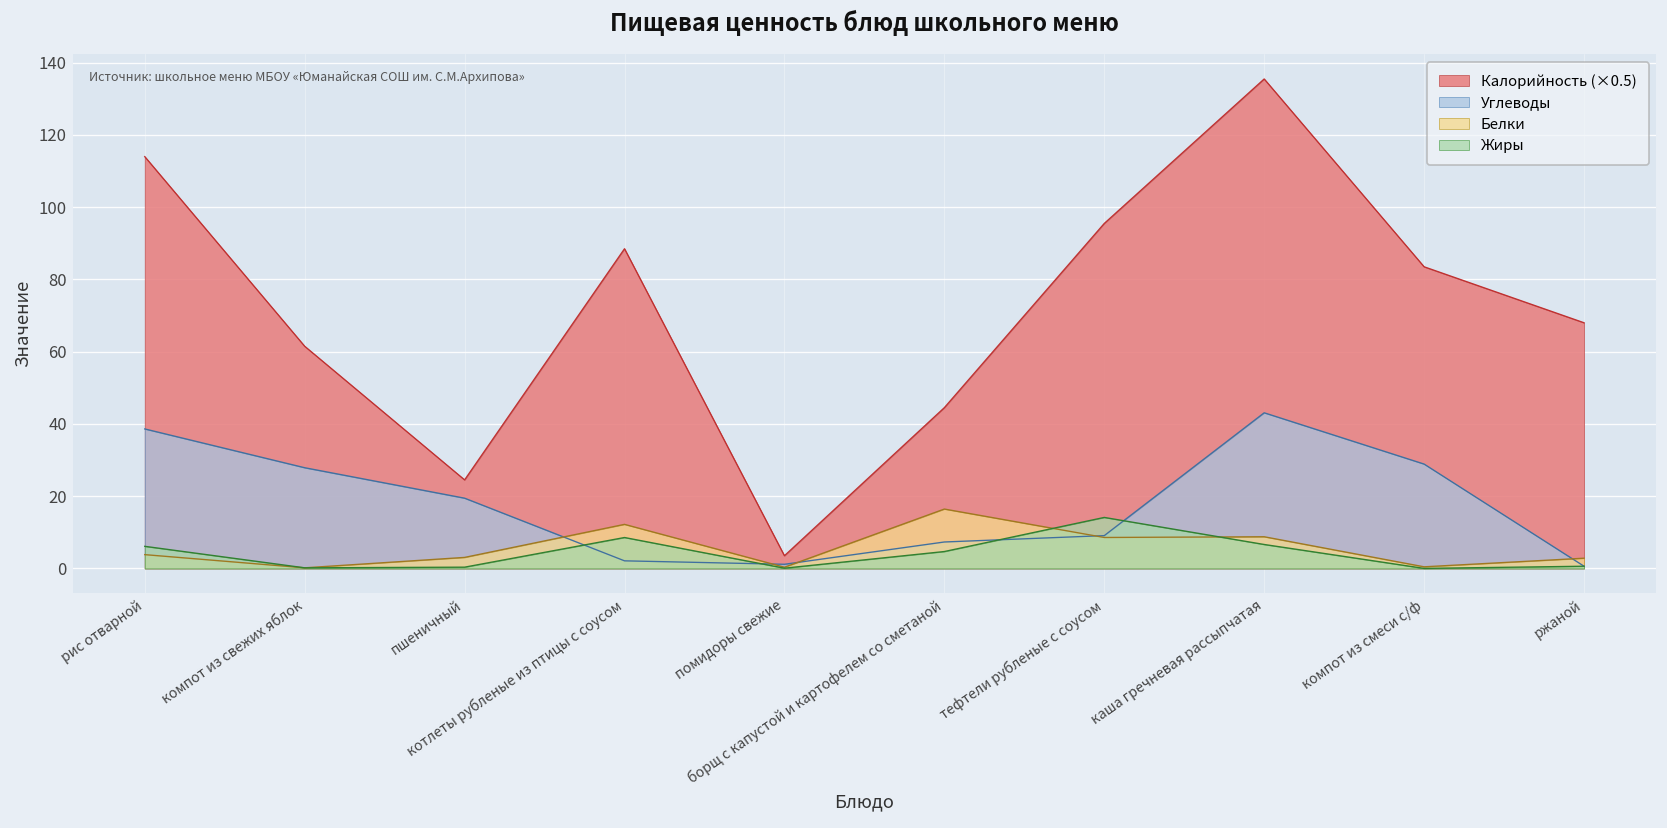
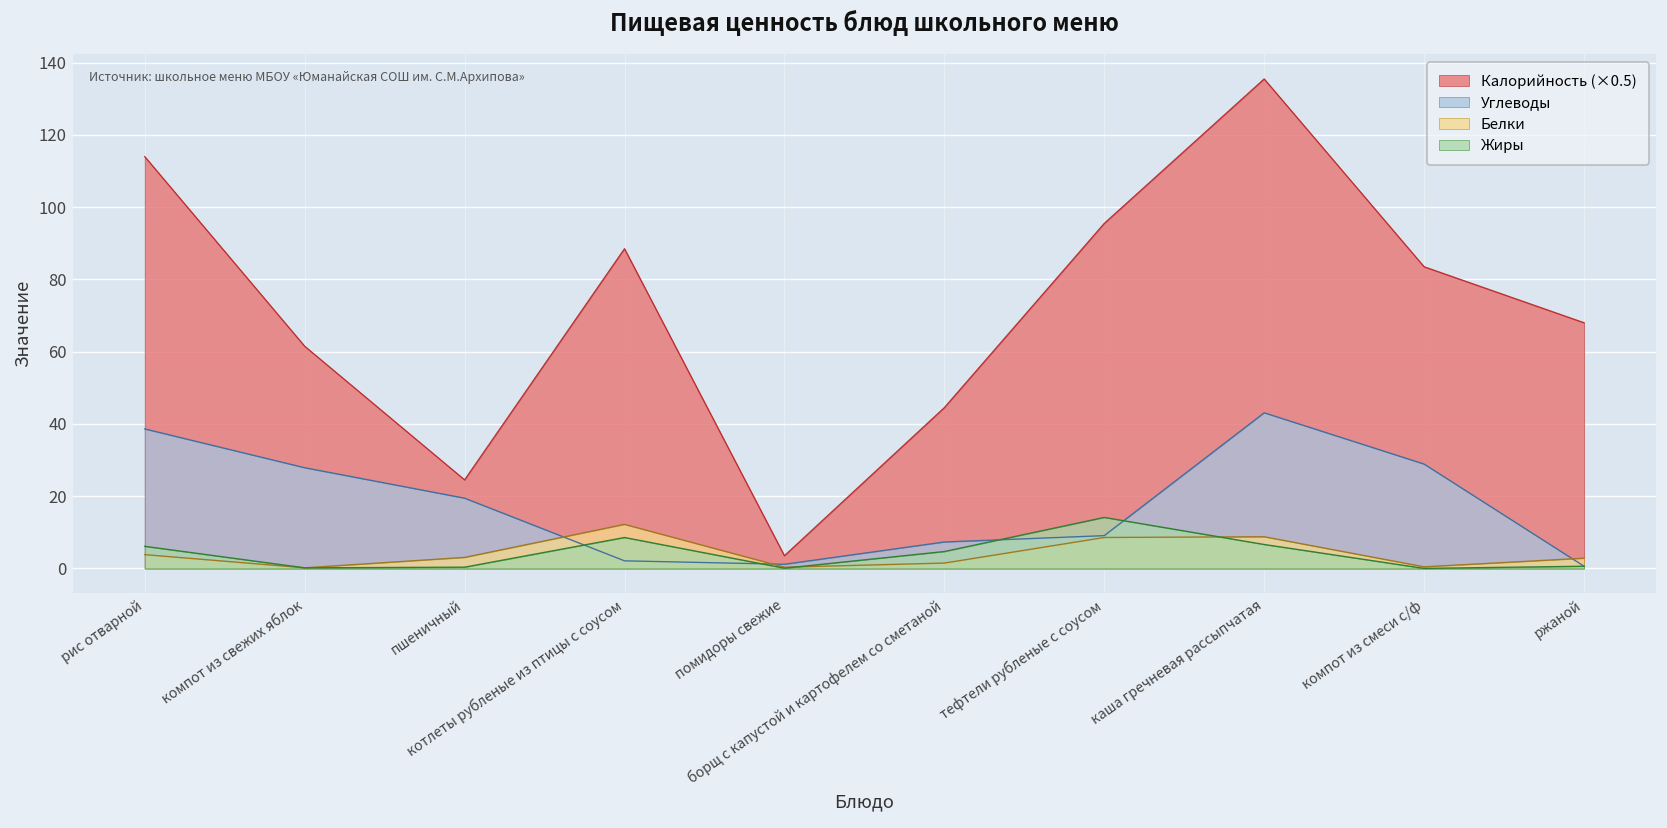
  {
    "Калорийность (×0.5)": {
      "рис отварной": 114,
      "компот из свежих яблок": 62,
      "пшеничный": 25,
      "котлеты рубленые из птицы с соусом": 89,
      "помидоры свежие": 4,
      "борщ с капустой и картофелем со сметаной": 45,
      "тефтели рубленые с соусом": 96,
      "каша гречневая рассыпчатая": 136,
      "компот из смеси с/ф": 84,
      "ржаной": 68
    },
    "Белки": {
      "рис отварной": 4,
      "пшеничный": 3,
      "котлеты рубленые из птицы с соусом": 12,
-     "борщ с капустой и картофелем со сметаной": 16,
+     "борщ с капустой и картофелем со сметаной": 1,
      "каша гречневая рассыпчатая": 9,
      "ржаной": 3
    }
  }
